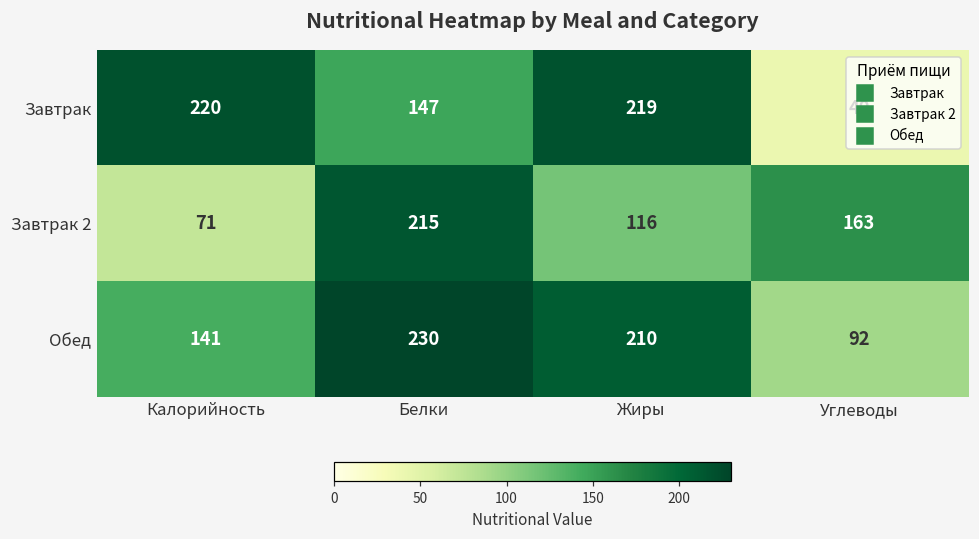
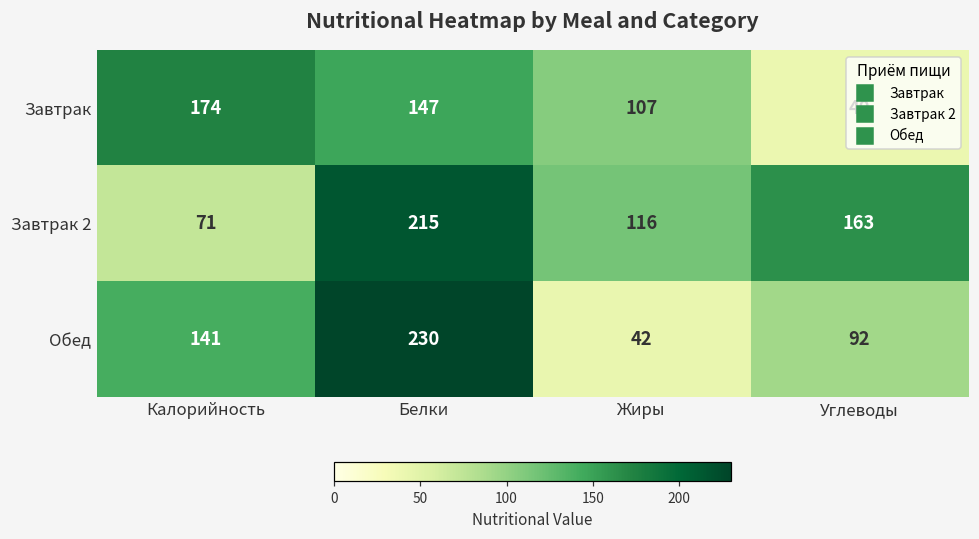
  {
    "Завтрак": {
-     "Калорийность": 220,
+     "Калорийность": 174,
      "Белки": 147,
-     "Жиры": 219
+     "Жиры": 107
    },
    "Завтрак 2": {
      "Калорийность": 71,
      "Белки": 215,
      "Жиры": 116,
      "Углеводы": 163
    },
    "Обед": {
      "Калорийность": 141,
      "Белки": 230,
-     "Жиры": 210,
+     "Жиры": 42,
      "Углеводы": 92
    }
  }
